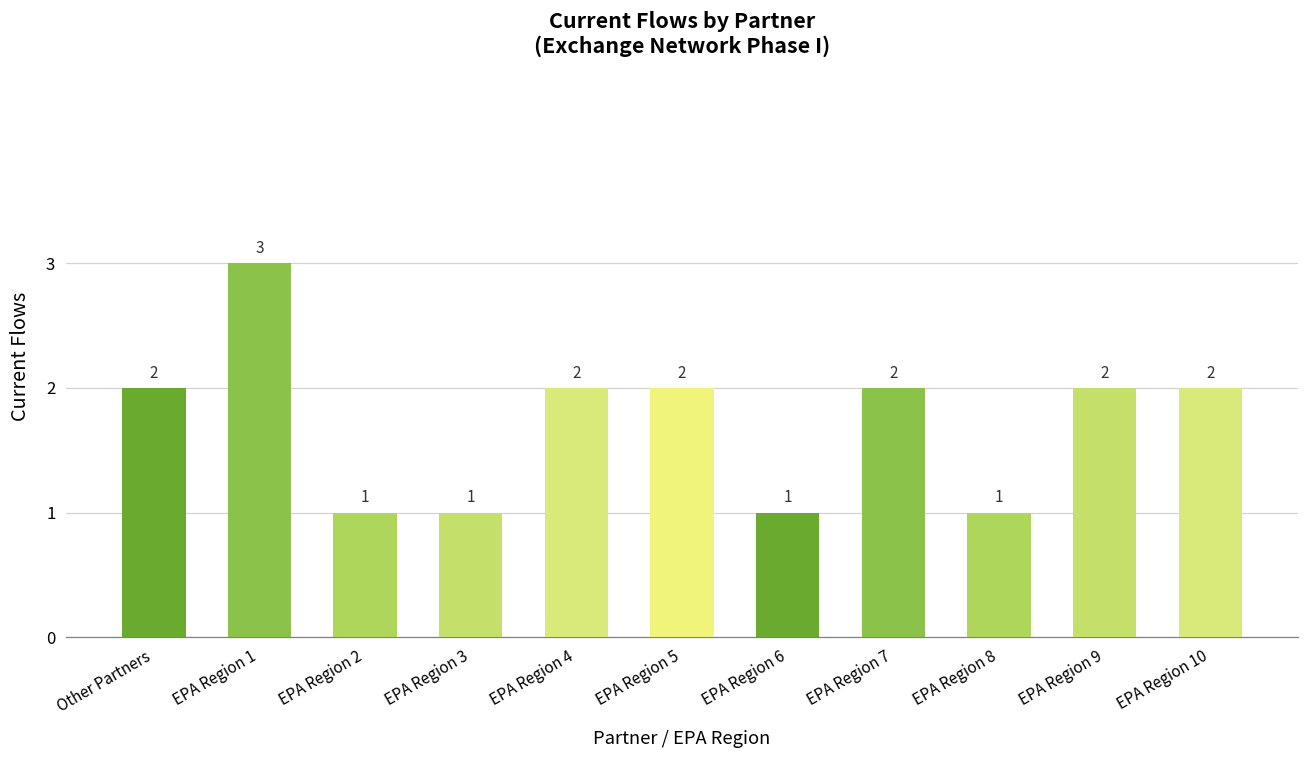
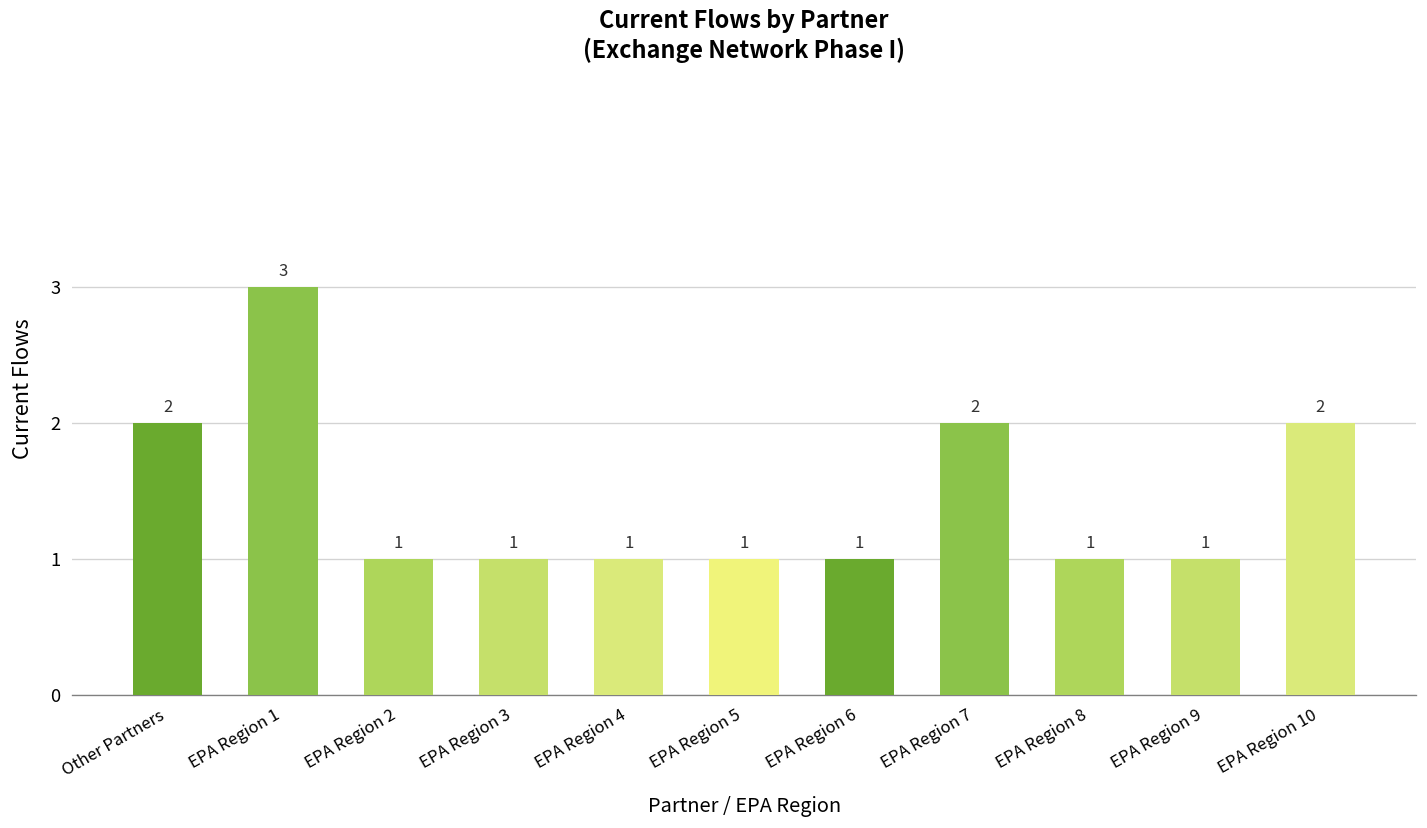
  {
    "Other Partners": 2,
    "EPA Region 1": 3,
    "EPA Region 2": 1,
    "EPA Region 3": 1,
-   "EPA Region 4": 2,
-   "EPA Region 5": 2,
+   "EPA Region 4": 1,
+   "EPA Region 5": 1,
    "EPA Region 6": 1,
    "EPA Region 7": 2,
    "EPA Region 8": 1,
-   "EPA Region 9": 2,
+   "EPA Region 9": 1,
    "EPA Region 10": 2
  }
